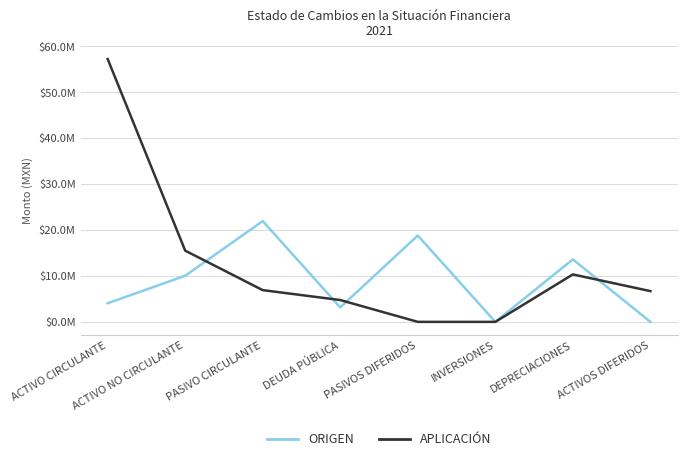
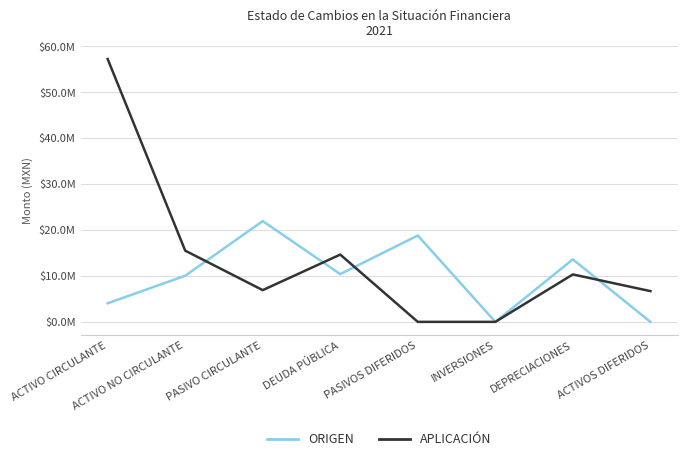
  {
    "ORIGEN": {
      "ACTIVO CIRCULANTE": "$4000000",
      "ACTIVO NO CIRCULANTE": "$10000000",
      "PASIVO CIRCULANTE": "$22000000",
-     "DEUDA PÚBLICA": "$3000000",
+     "DEUDA PÚBLICA": "$10000000",
      "PASIVOS DIFERIDOS": "$19000000",
      "DEPRECIACIONES": "$14000000",
      "ACTIVOS DIFERIDOS": "$0"
    },
    "APLICACIÓN": {
      "ACTIVO CIRCULANTE": "$57000000",
      "ACTIVO NO CIRCULANTE": "$16000000",
      "PASIVO CIRCULANTE": "$7000000",
-     "DEUDA PÚBLICA": "$5000000",
+     "DEUDA PÚBLICA": "$15000000",
      "PASIVOS DIFERIDOS": "$0",
      "DEPRECIACIONES": "$10000000",
      "ACTIVOS DIFERIDOS": "$7000000"
    }
  }
